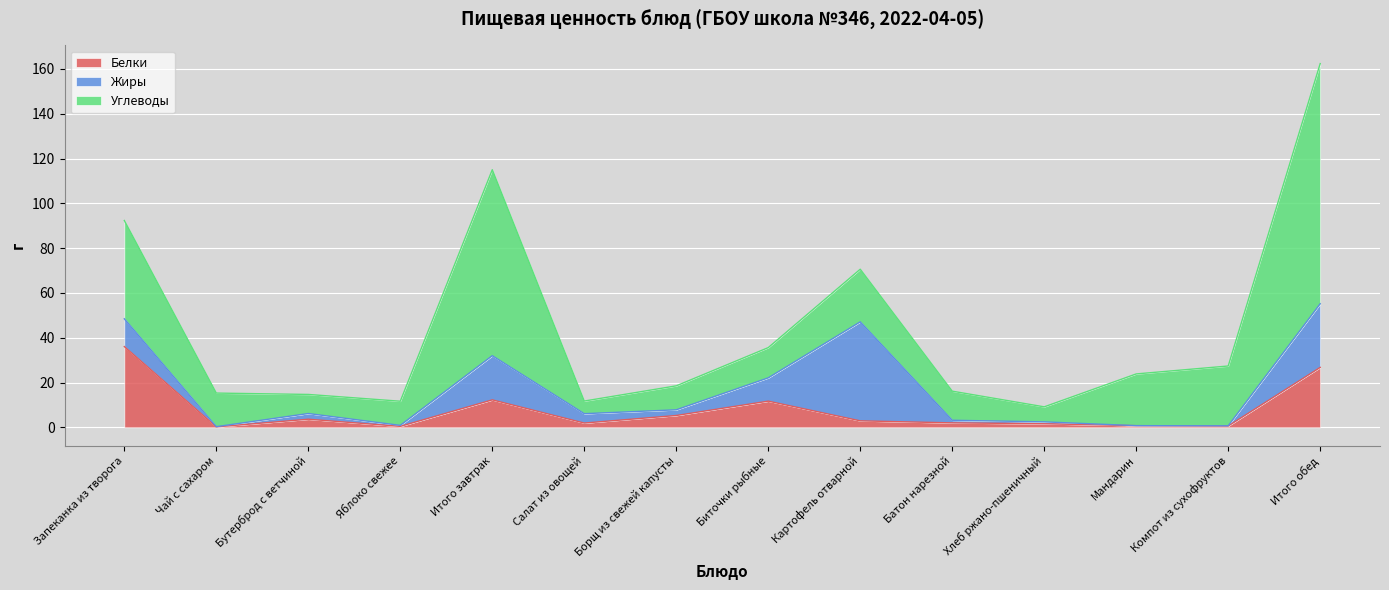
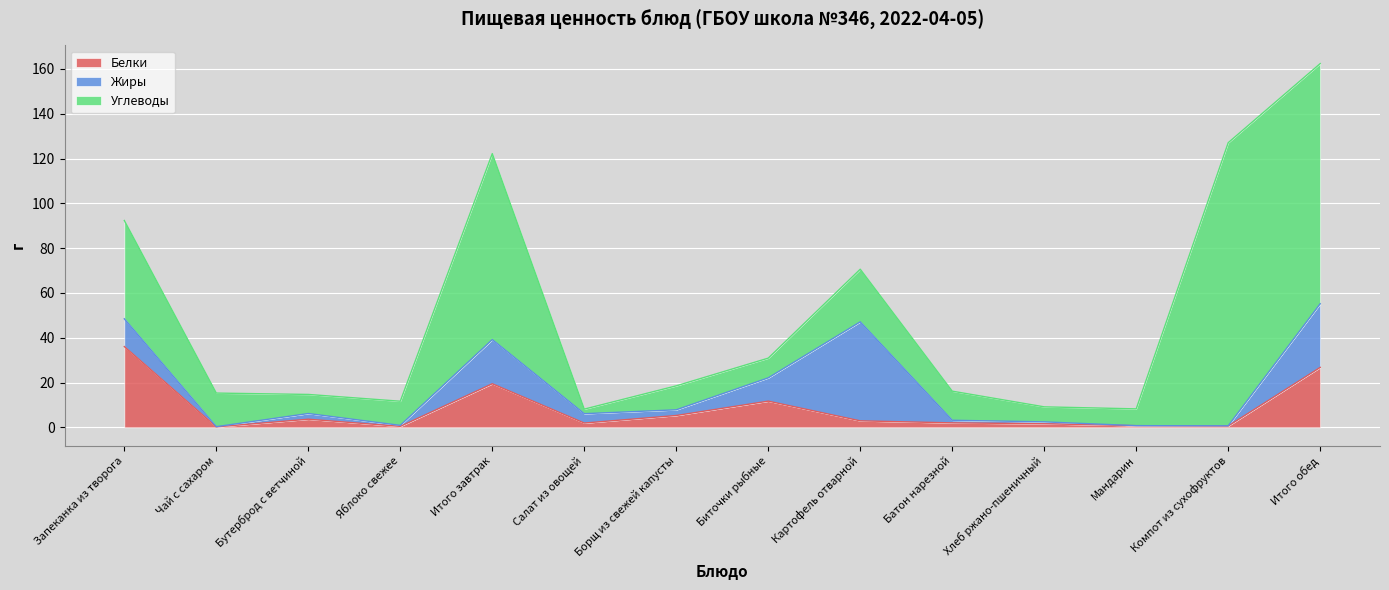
  {
    "Белки": {
      "Запеканка из творога": 36,
      "Бутерброд с ветчиной": 4,
-     "Итого завтрак": 12,
+     "Итого завтрак": 19,
      "Салат из овощей": 2,
      "Борщ из свежей капусты": 5,
      "Биточки рыбные": 12,
      "Картофель отварной": 3,
      "Батон нарезной": 2,
      "Итого обед": 27
    },
    "Жиры": {
      "Запеканка из творога": 12,
      "Бутерброд с ветчиной": 3,
      "Итого завтрак": 20,
      "Салат из овощей": 4,
      "Борщ из свежей капусты": 3,
      "Биточки рыбные": 10,
      "Картофель отварной": 44,
      "Батон нарезной": 1,
      "Итого обед": 28
    },
    "Углеводы": {
      "Запеканка из творога": 44,
      "Чай с сахаром": 15,
      "Бутерброд с ветчиной": 9,
      "Яблоко свежее": 11,
      "Итого завтрак": 83,
-     "Салат из овощей": 6,
+     "Салат из овощей": 2,
      "Борщ из свежей капусты": 11,
-     "Биточки рыбные": 14,
+     "Биточки рыбные": 9,
      "Картофель отварной": 23,
      "Батон нарезной": 13,
      "Хлеб ржано-пшеничный": 7,
-     "Мандарин": 23,
-     "Компот из сухофруктов": 27,
+     "Мандарин": 8,
+     "Компот из сухофруктов": 126,
      "Итого обед": 107
    }
  }
